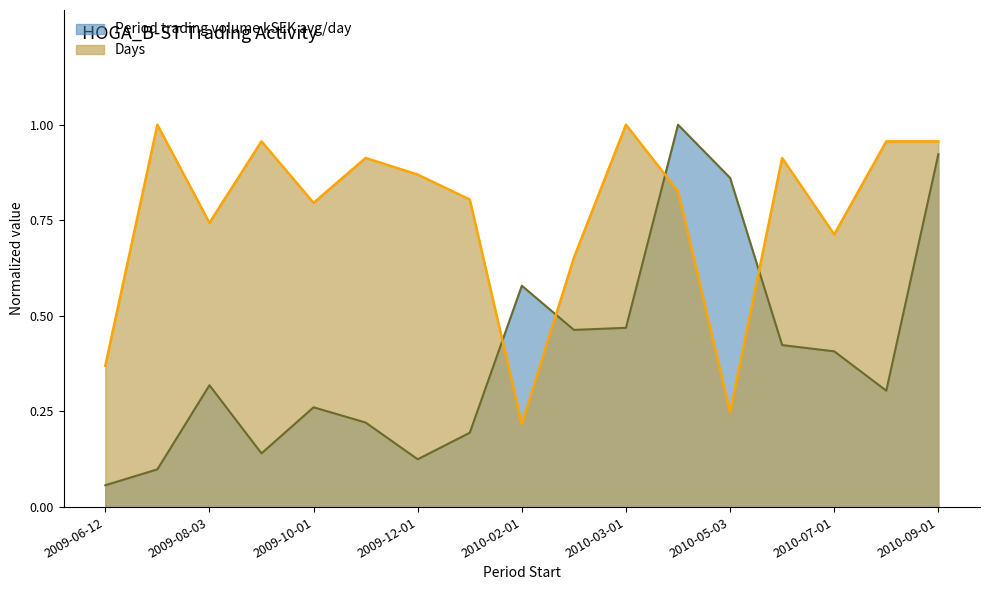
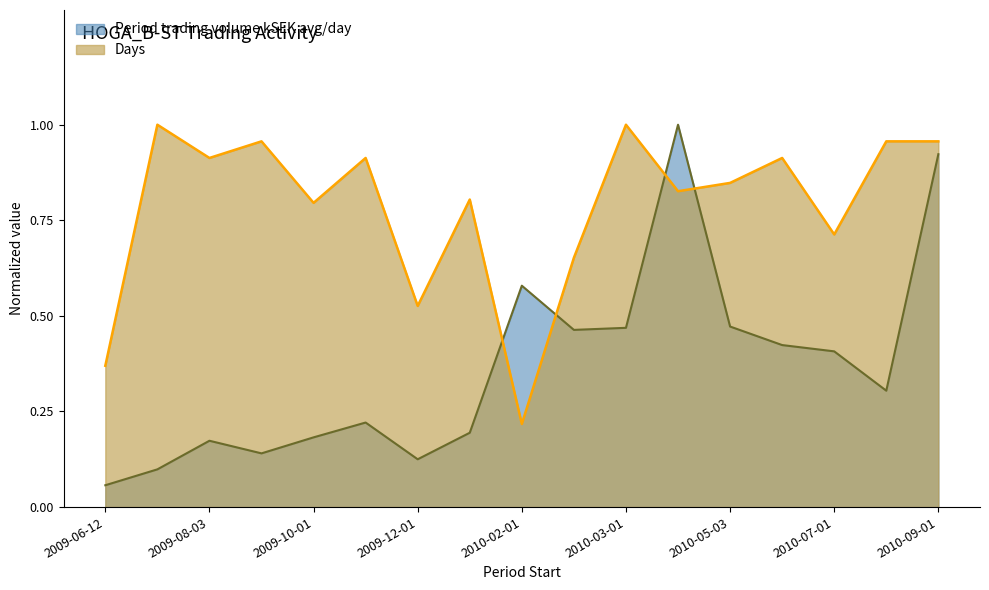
  {
    "Period trading volume kSEK avg/day": {
      "2009-06-12": 0.06,
-     "2009-08-03": 0.32,
-     "2009-10-01": 0.26,
+     "2009-08-03": 0.17,
+     "2009-10-01": 0.18,
      "2009-12-01": 0.13,
      "2010-02-01": 0.58,
      "2010-03-01": 0.47,
-     "2010-05-03": 0.86,
+     "2010-05-03": 0.47,
      "2010-07-01": 0.41,
      "2010-09-01": 0.92
    },
    "Days": {
      "2009-06-12": 0.37,
-     "2009-08-03": 0.74,
+     "2009-08-03": 0.91,
      "2009-10-01": 0.80,
-     "2009-12-01": 0.87,
+     "2009-12-01": 0.53,
      "2010-02-01": 0.22,
      "2010-03-01": 1.00,
-     "2010-05-03": 0.25,
+     "2010-05-03": 0.85,
      "2010-07-01": 0.71,
      "2010-09-01": 0.96
    }
  }
